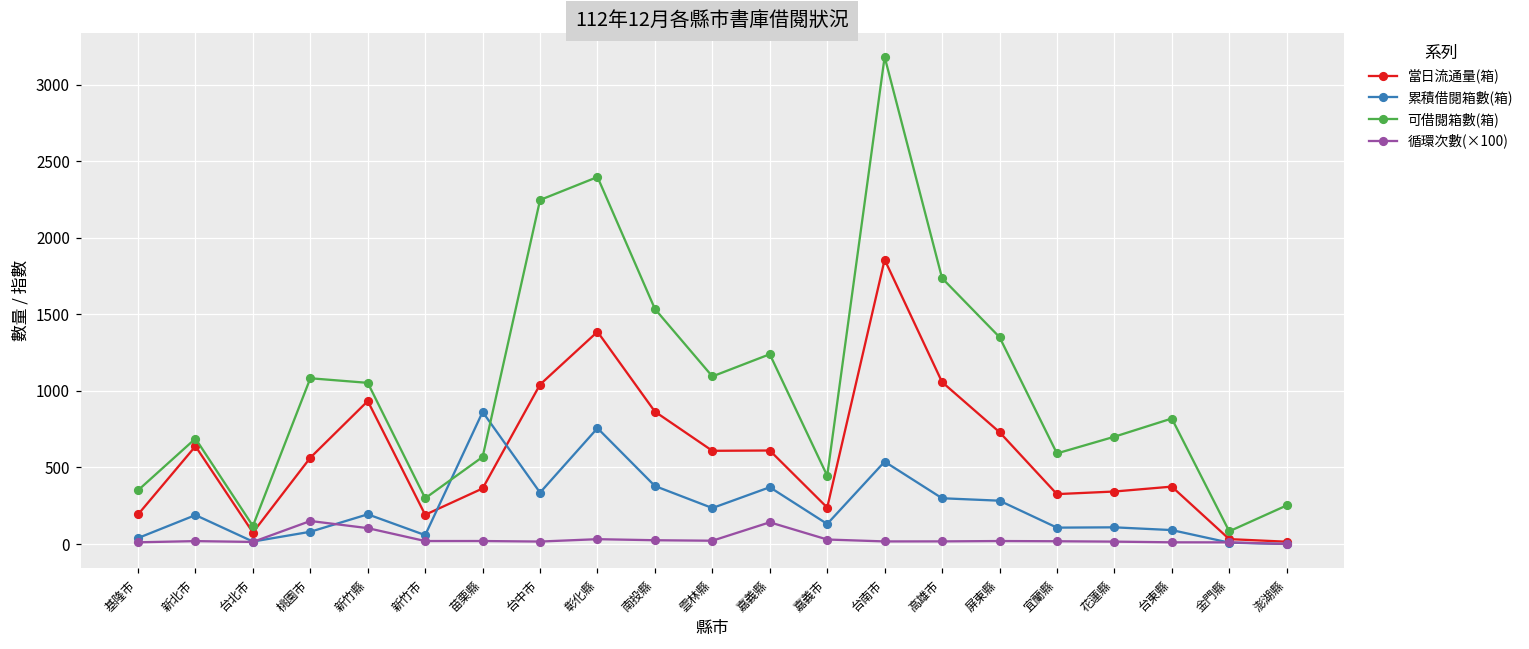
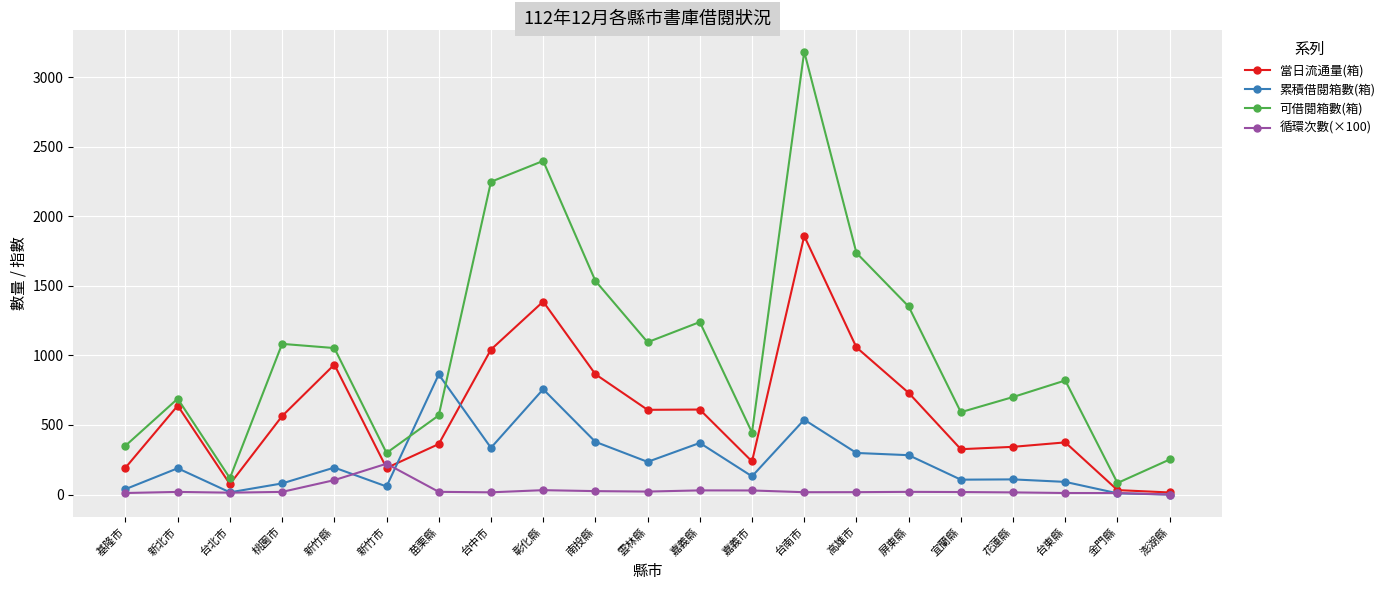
  {
    "當日流通量(箱)": {
      "基隆市": 190,
      "新北市": 640,
      "台北市": 80,
      "桃園市": 560,
      "新竹縣": 930,
      "新竹市": 190,
      "苗栗縣": 360,
      "台中市": 1040,
      "彰化縣": 1390,
      "南投縣": 870,
      "雲林縣": 610,
      "嘉義縣": 610,
      "嘉義市": 240,
      "台南市": 1860,
      "高雄市": 1060,
      "屏東縣": 730,
      "宜蘭縣": 330,
      "花蓮縣": 340,
      "台東縣": 380,
      "金門縣": 30
    },
    "累積借閱箱數(箱)": {
      "基隆市": 40,
      "新北市": 190,
      "桃園市": 80,
      "新竹縣": 190,
      "新竹市": 60,
      "苗栗縣": 860,
      "台中市": 340,
      "彰化縣": 760,
      "南投縣": 380,
      "雲林縣": 240,
      "嘉義縣": 370,
      "嘉義市": 130,
      "台南市": 540,
      "高雄市": 300,
      "屏東縣": 280,
      "宜蘭縣": 110,
      "花蓮縣": 110,
      "台東縣": 90
    },
    "可借閱箱數(箱)": {
      "基隆市": 350,
      "新北市": 690,
      "台北市": 120,
      "桃園市": 1080,
      "新竹縣": 1050,
      "新竹市": 300,
      "苗栗縣": 570,
      "台中市": 2250,
      "彰化縣": 2400,
      "南投縣": 1540,
      "雲林縣": 1100,
      "嘉義縣": 1240,
      "嘉義市": 450,
      "台南市": 3180,
      "高雄市": 1740,
      "屏東縣": 1350,
      "宜蘭縣": 590,
      "花蓮縣": 700,
      "台東縣": 820,
      "金門縣": 80,
      "澎湖縣": 250
    },
    "循環次數(×100)": {
      "基隆市": 10,
      "新北市": 20,
-     "桃園市": 150,
+     "桃園市": 20,
      "新竹縣": 100,
-     "新竹市": 20,
+     "新竹市": 220,
      "苗栗縣": 20,
      "台中市": 20,
      "彰化縣": 30,
      "南投縣": 20,
      "雲林縣": 20,
-     "嘉義縣": 140,
+     "嘉義縣": 30,
      "嘉義市": 30,
      "台南市": 20,
      "高雄市": 20,
      "屏東縣": 20,
      "宜蘭縣": 20,
      "花蓮縣": 20,
      "台東縣": 10
    }
  }
